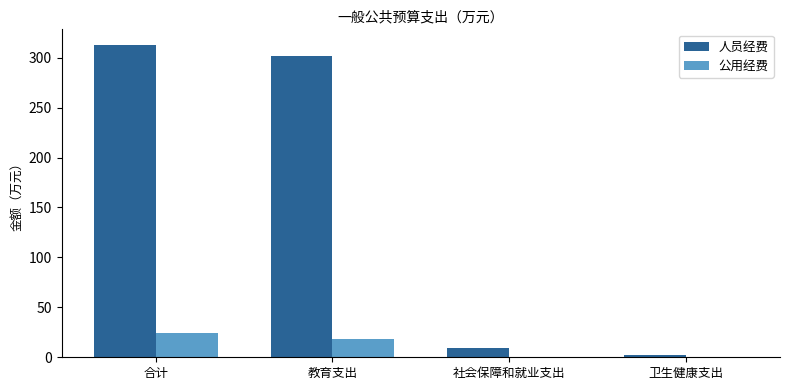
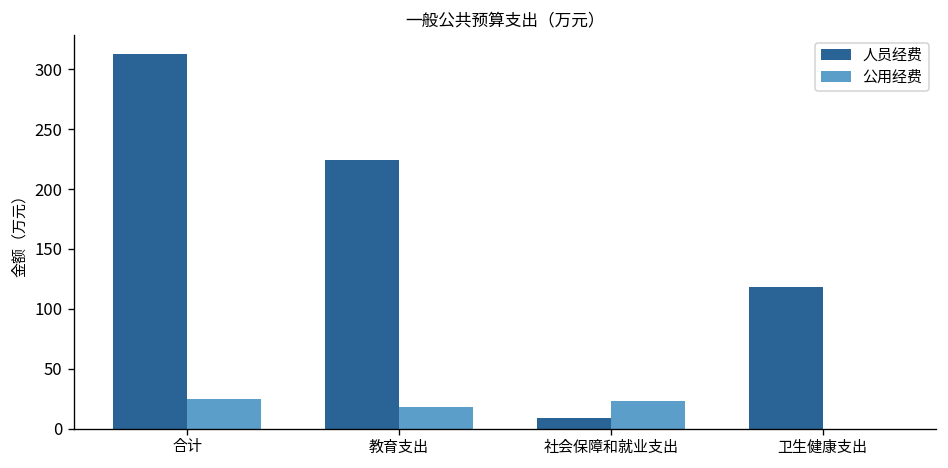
  {
    "人员经费": {
      "合计": 310,
-     "教育支出": 300,
+     "教育支出": 220,
      "社会保障和就业支出": 10,
-     "卫生健康支出": 0
+     "卫生健康支出": 120
    },
    "公用经费": {
      "合计": 20,
      "教育支出": 20,
-     "社会保障和就业支出": 0,
+     "社会保障和就业支出": 20,
      "卫生健康支出": 0
    }
  }
